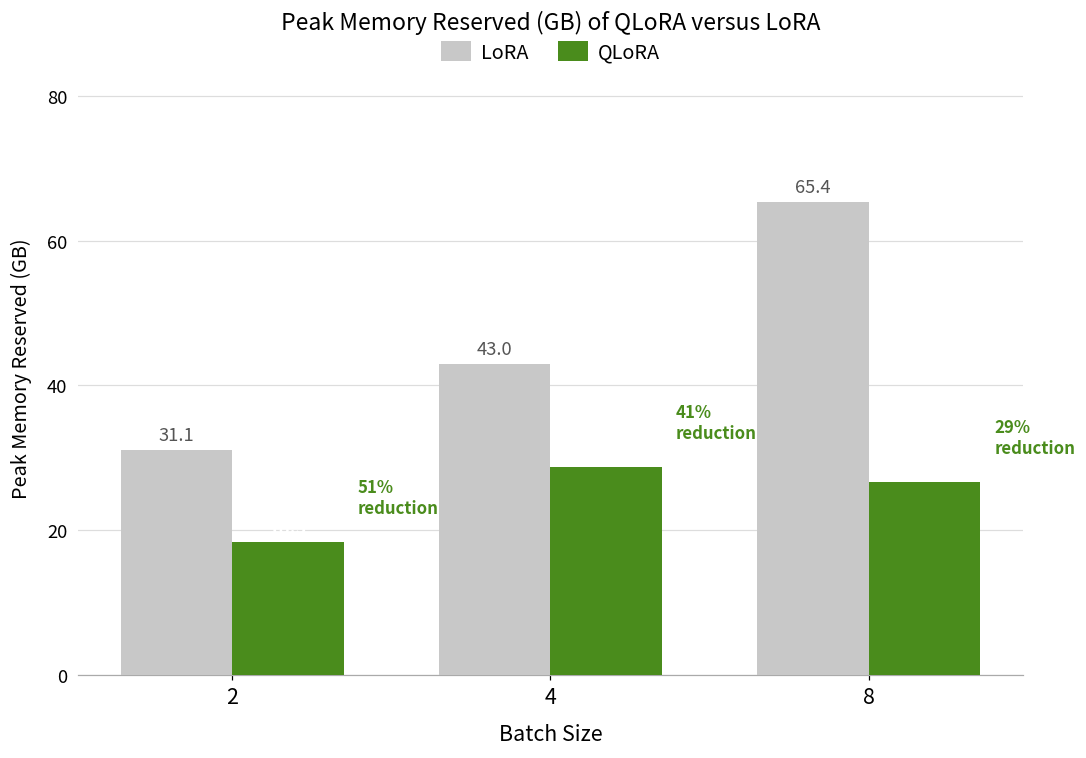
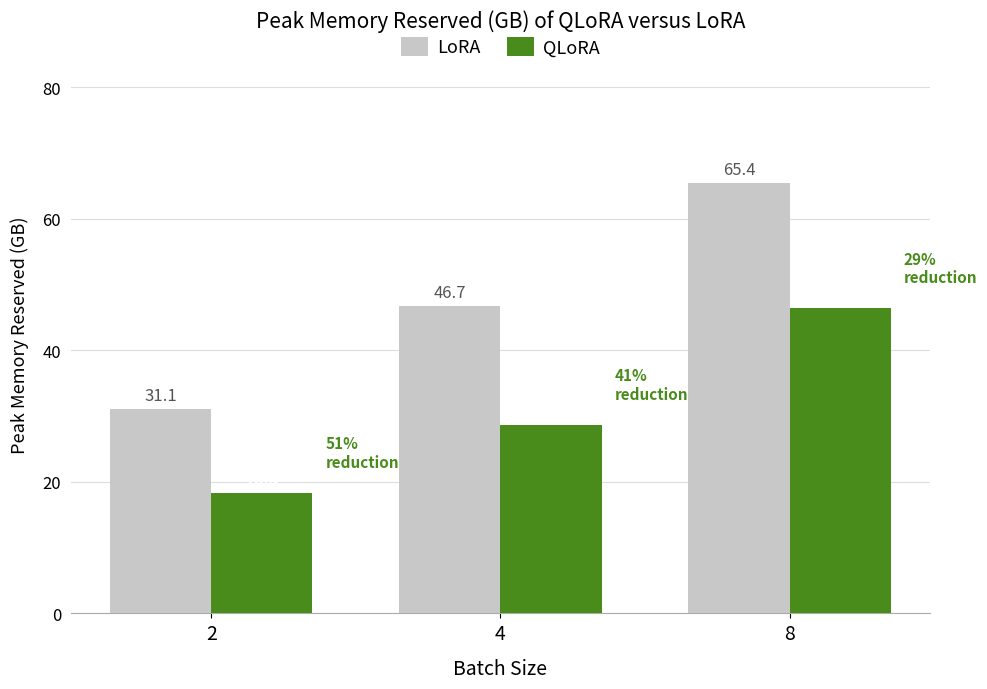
  {
    "LoRA": {
      "2": 31.1,
-     "4": 43.0,
+     "4": 46.7,
      "8": 65.4
    },
    "QLoRA": {
      "2": 18,
      "4": 29,
-     "8": 27
+     "8": 46
    }
  }
